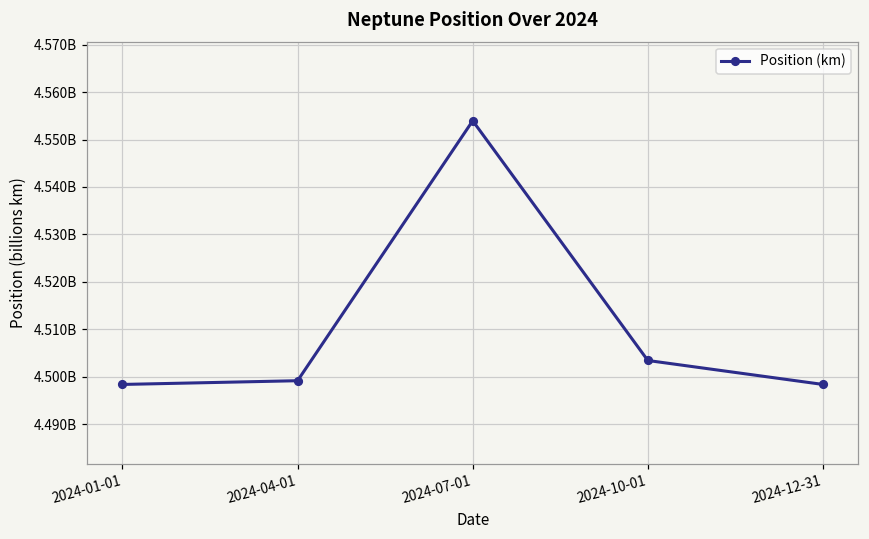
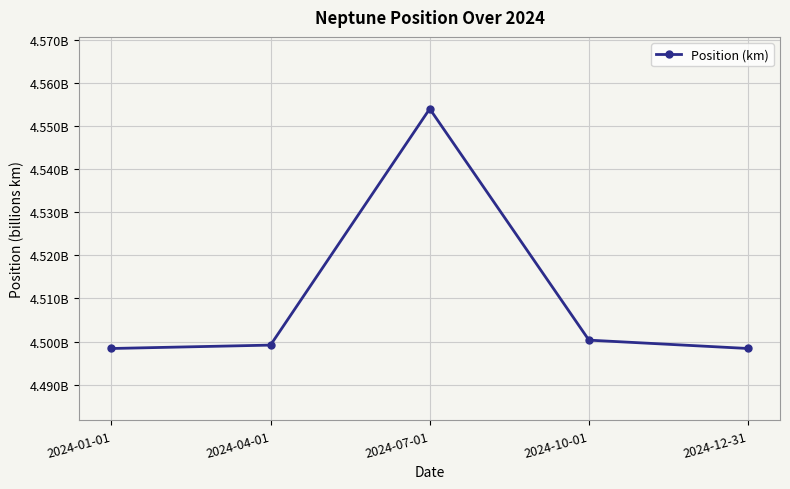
  {
    "2024-01-01": 4498000000,
    "2024-04-01": 4499000000,
    "2024-07-01": 4554000000,
-   "2024-10-01": 4503000000,
+   "2024-10-01": 4500000000,
    "2024-12-31": 4498000000
  }
